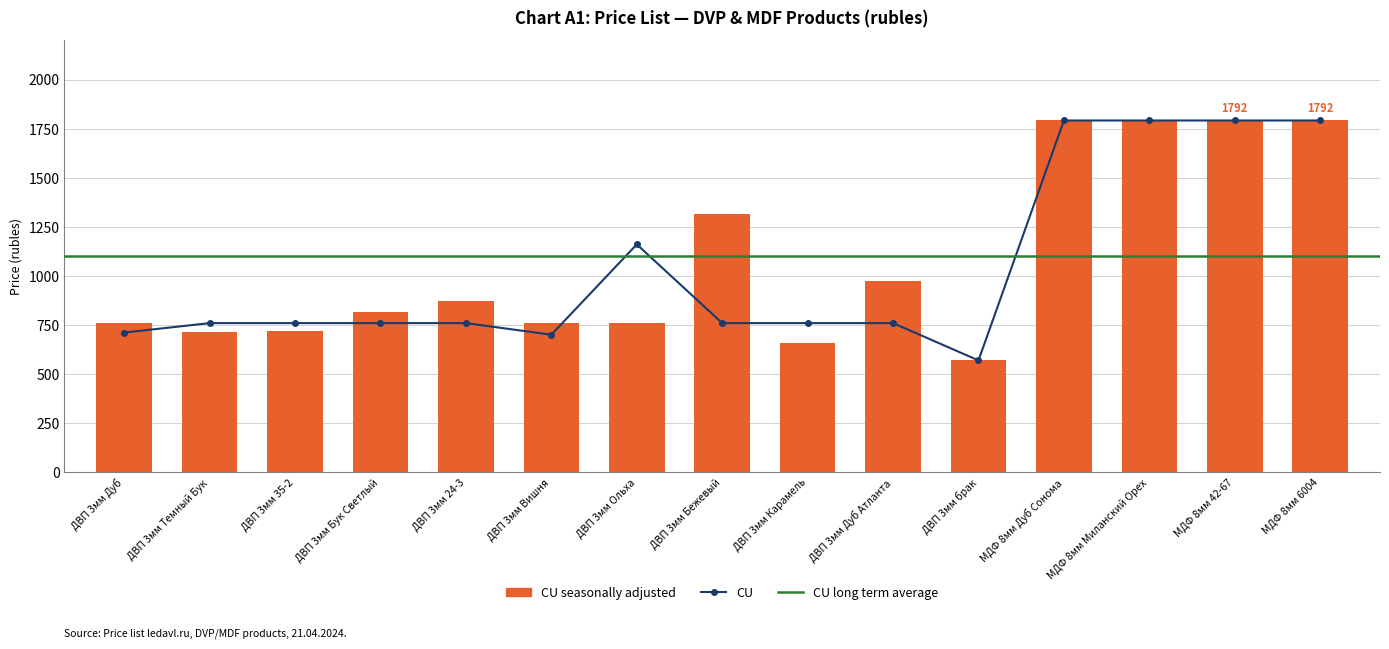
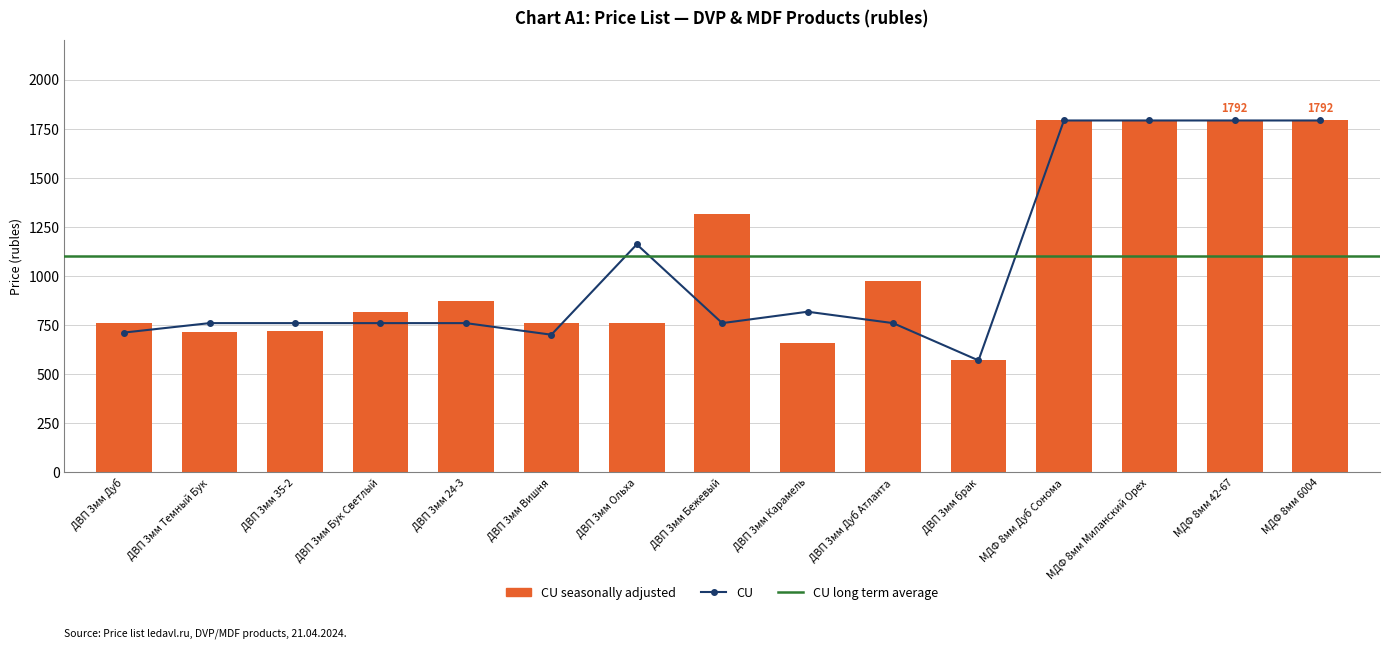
  {
    "CU": {
      "ДВП 3мм Дуб": 710,
      "ДВП 3мм Темный Бук": 760,
      "ДВП 3мм 35-2": 760,
      "ДВП 3мм Бук Светлый": 760,
      "ДВП 3мм 24-3": 760,
      "ДВП 3мм Вишня": 700,
      "ДВП 3мм Ольха": 1160,
      "ДВП 3мм Бежевый": 760,
-     "ДВП 3мм Карамель": 760,
+     "ДВП 3мм Карамель": 820,
      "ДВП 3мм Дуб Атланта": 760,
      "ДВП 3мм брак": 570,
      "МДФ 8мм Дуб Сонома": 1790,
      "МДФ 8мм Миланский Орех": 1790
    },
    "CU seasonally adjusted": {
      "МДФ 8мм 42-67": 1792,
      "МДФ 8мм 6004": 1792
    }
  }
